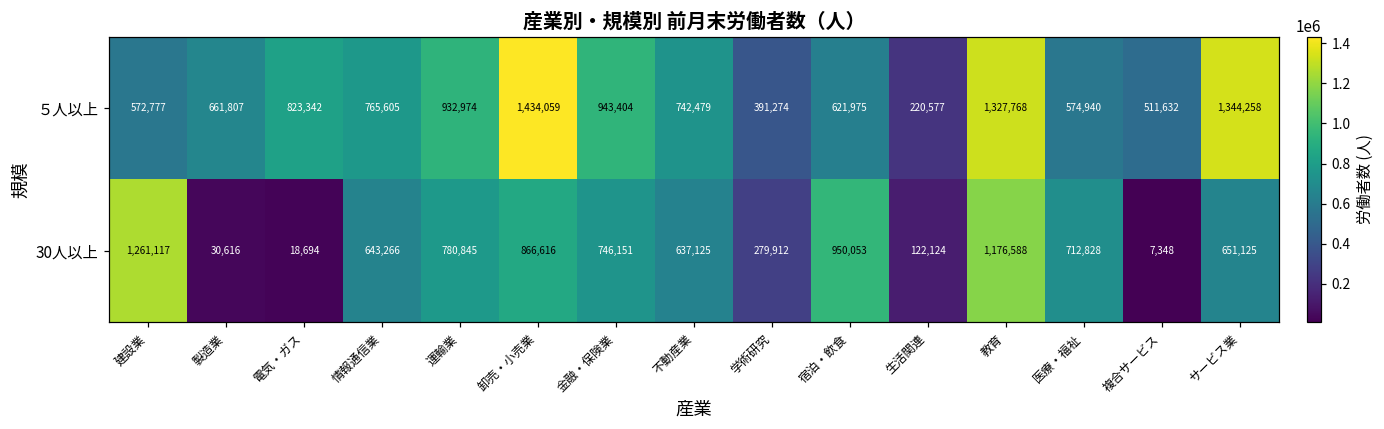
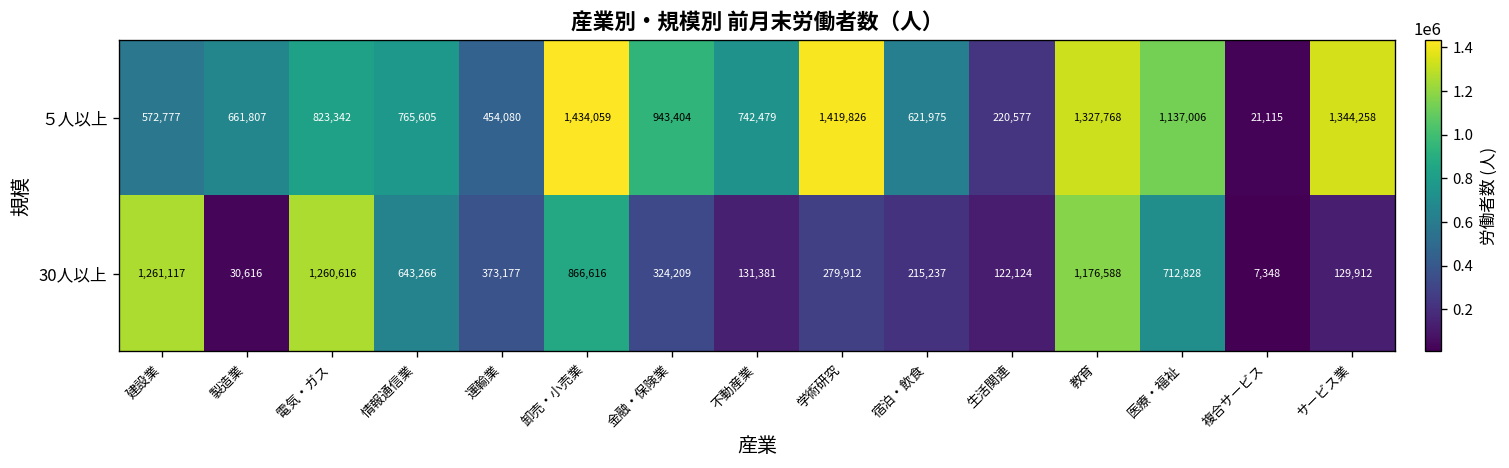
  {
    "５人以上": {
      "建設業": "572,777",
      "製造業": "661,807",
      "電気・ガス": "823,342",
      "情報通信業": "765,605",
-     "運輸業": "932,974",
+     "運輸業": "454,080",
      "卸売・小売業": "1,434,059",
      "金融・保険業": "943,404",
      "不動産業": "742,479",
-     "学術研究": "391,274",
+     "学術研究": "1,419,826",
      "宿泊・飲食": "621,975",
      "生活関連": "220,577",
      "教育": "1,327,768",
-     "医療・福祉": "574,940",
-     "複合サービス": "511,632",
+     "医療・福祉": "1,137,006",
+     "複合サービス": "21,115",
      "サービス業": "1,344,258"
    },
    "30人以上": {
      "建設業": "1,261,117",
      "製造業": "30,616",
-     "電気・ガス": "18,694",
+     "電気・ガス": "1,260,616",
      "情報通信業": "643,266",
-     "運輸業": "780,845",
+     "運輸業": "373,177",
      "卸売・小売業": "866,616",
-     "金融・保険業": "746,151",
-     "不動産業": "637,125",
+     "金融・保険業": "324,209",
+     "不動産業": "131,381",
      "学術研究": "279,912",
-     "宿泊・飲食": "950,053",
+     "宿泊・飲食": "215,237",
      "生活関連": "122,124",
      "教育": "1,176,588",
      "医療・福祉": "712,828",
      "複合サービス": "7,348",
-     "サービス業": "651,125"
+     "サービス業": "129,912"
    }
  }
